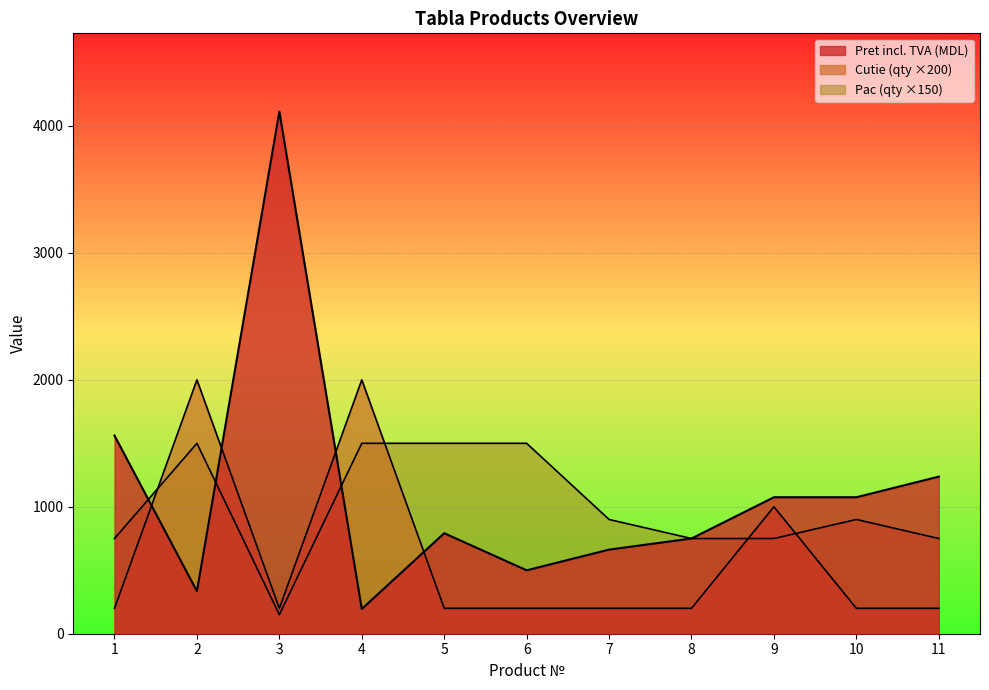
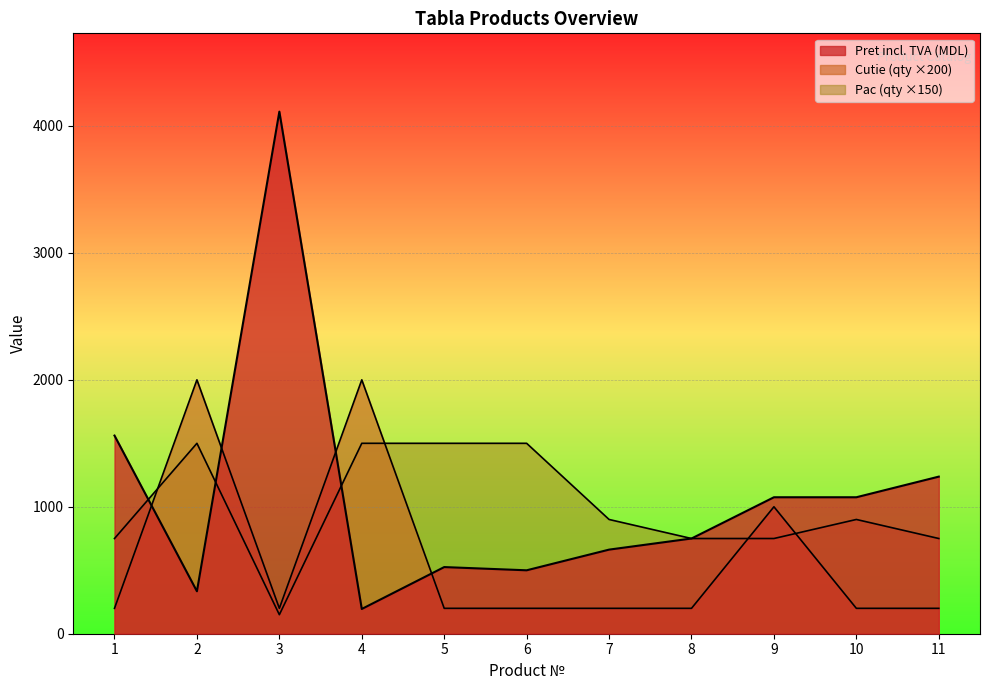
  {
    "Pret incl. TVA (MDL)": {
      "1": 1560,
      "2": 330,
      "3": 4110,
      "4": 190,
-     "5": 790,
+     "5": 530,
      "6": 500,
      "7": 660,
      "9": 1080,
      "10": 1080,
      "11": 1240
    }
  }
